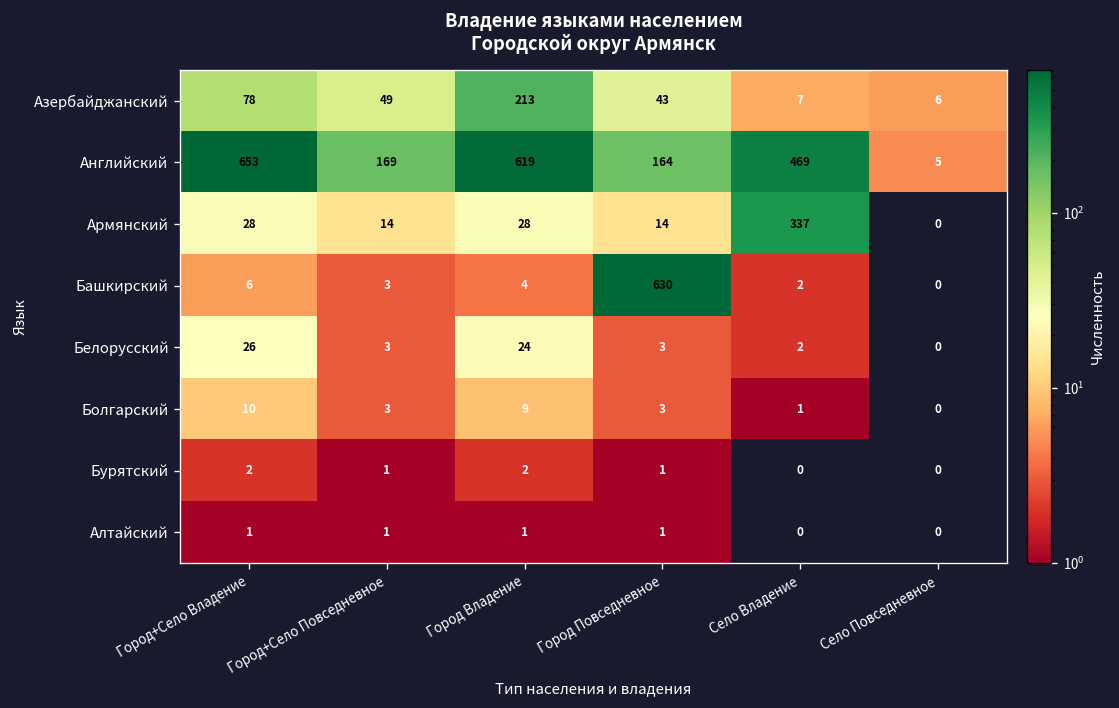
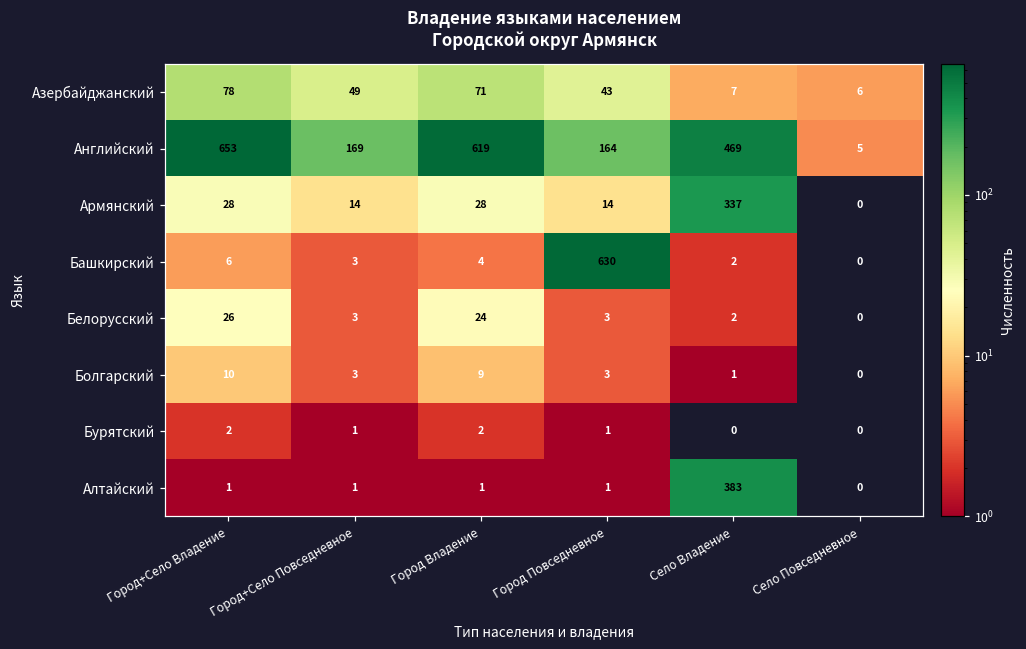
  {
    "Азербайджанский": {
      "Город+Село Владение": 78,
      "Город+Село Повседневное": 49,
-     "Город Владение": 213,
+     "Город Владение": 71,
      "Город Повседневное": 43,
      "Село Владение": 7,
      "Село Повседневное": 6
    },
    "Английский": {
      "Город+Село Владение": 653,
      "Город+Село Повседневное": 169,
      "Город Владение": 619,
      "Город Повседневное": 164,
      "Село Владение": 469,
      "Село Повседневное": 5
    },
    "Армянский": {
      "Город+Село Владение": 28,
      "Город+Село Повседневное": 14,
      "Город Владение": 28,
      "Город Повседневное": 14,
      "Село Владение": 337,
      "Село Повседневное": 0
    },
    "Башкирский": {
      "Город+Село Владение": 6,
      "Город+Село Повседневное": 3,
      "Город Владение": 4,
      "Город Повседневное": 630,
      "Село Владение": 2,
      "Село Повседневное": 0
    },
    "Белорусский": {
      "Город+Село Владение": 26,
      "Город+Село Повседневное": 3,
      "Город Владение": 24,
      "Город Повседневное": 3,
      "Село Владение": 2,
      "Село Повседневное": 0
    },
    "Болгарский": {
      "Город+Село Владение": 10,
      "Город+Село Повседневное": 3,
      "Город Владение": 9,
      "Город Повседневное": 3,
      "Село Владение": 1,
      "Село Повседневное": 0
    },
    "Бурятский": {
      "Город+Село Владение": 2,
      "Город+Село Повседневное": 1,
      "Город Владение": 2,
      "Город Повседневное": 1,
      "Село Владение": 0,
      "Село Повседневное": 0
    },
    "Алтайский": {
      "Город+Село Владение": 1,
      "Город+Село Повседневное": 1,
      "Город Владение": 1,
      "Город Повседневное": 1,
-     "Село Владение": 0,
+     "Село Владение": 383,
      "Село Повседневное": 0
    }
  }
